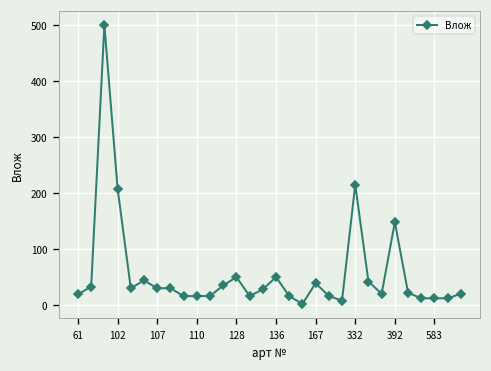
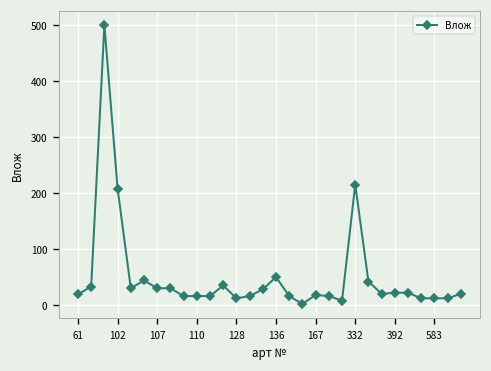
  {
    "61": 20,
    "102": 210,
    "107": 30,
    "110": 20,
-   "128": 50,
+   "128": 10,
    "136": 50,
-   "167": 40,
+   "167": 20,
    "332": 220,
-   "392": 150,
+   "392": 20,
    "583": 10
  }
